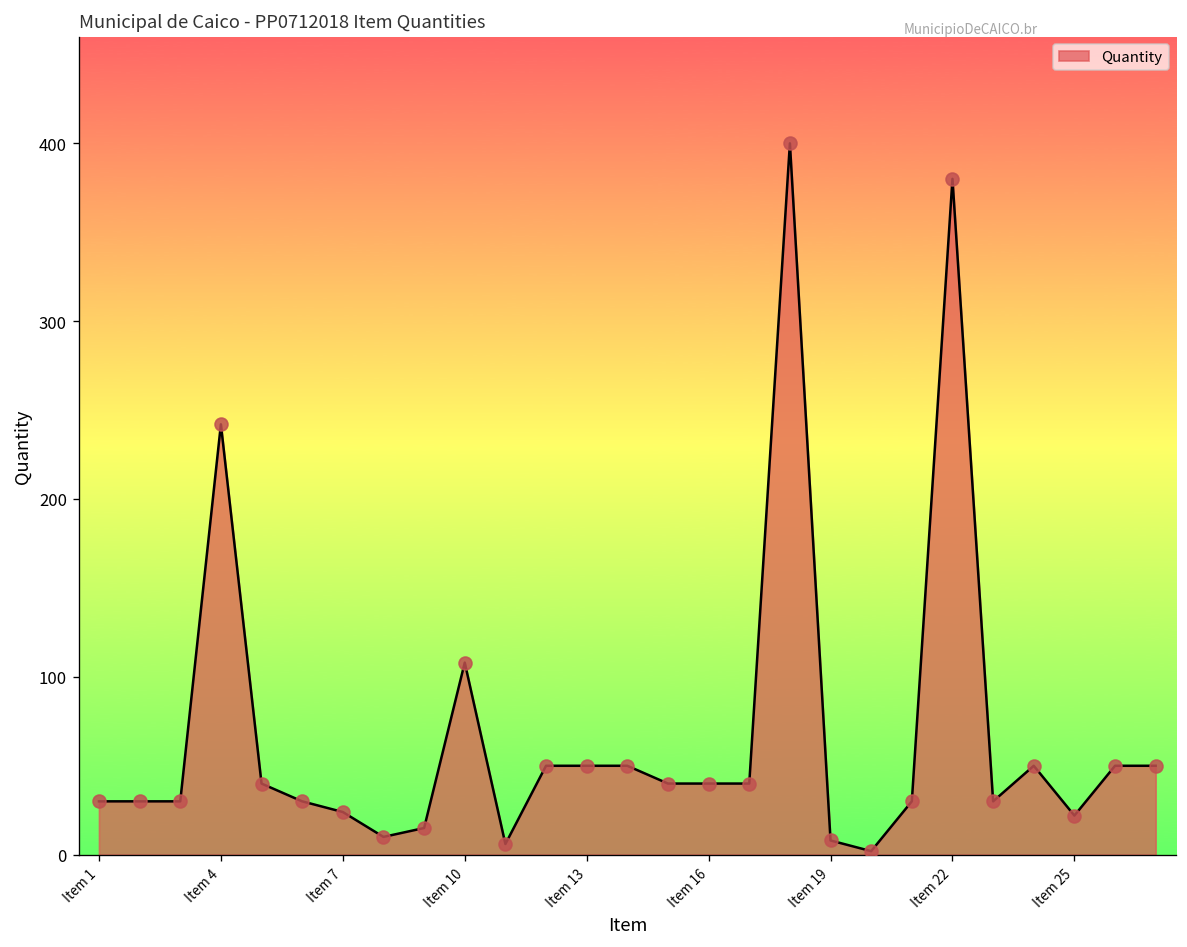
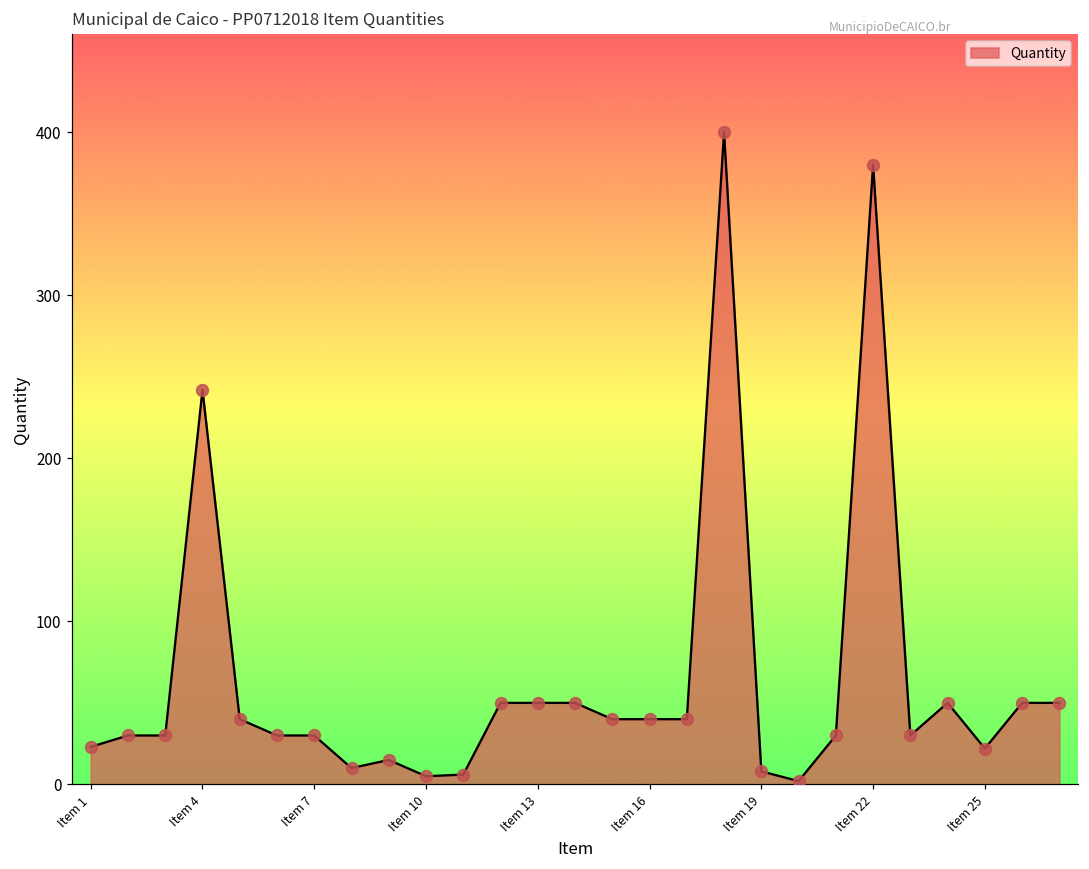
  {
-   "Item 1": 30,
+   "Item 1": 23,
    "Item 4": 242,
-   "Item 7": 24,
-   "Item 10": 108,
+   "Item 7": 30,
+   "Item 10": 5,
    "Item 13": 50,
    "Item 16": 40,
    "Item 19": 8,
    "Item 22": 380,
    "Item 25": 22
  }
